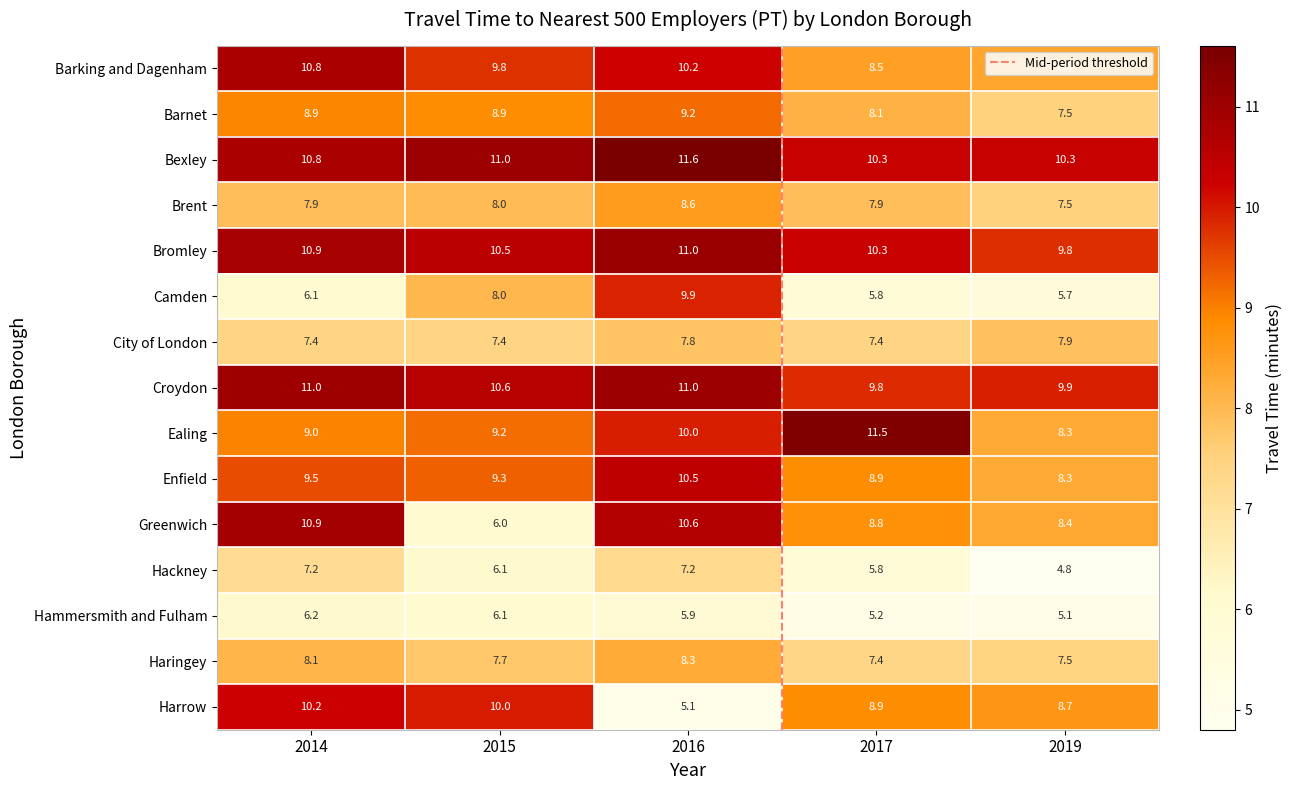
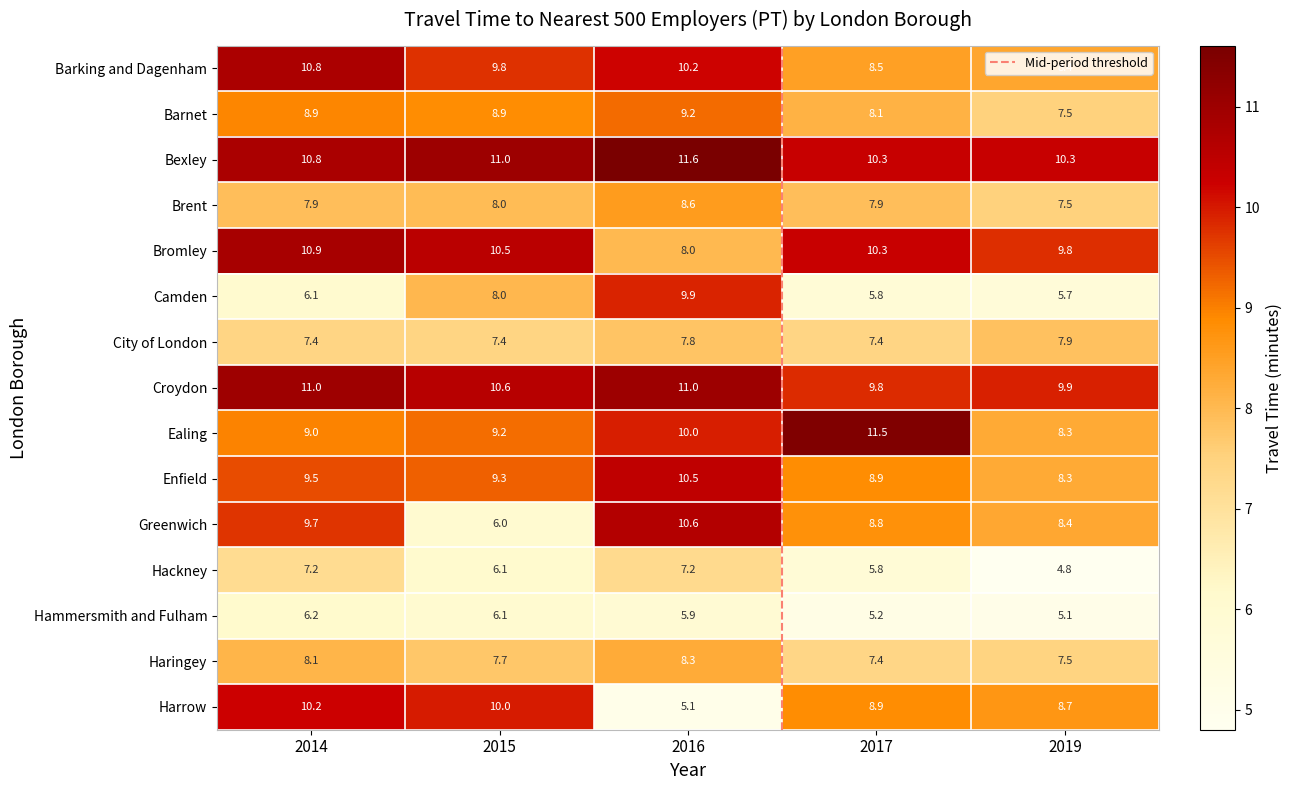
  {
    "Barking and Dagenham": {
      "2014": 10.8,
      "2015": 9.8,
      "2016": 10.2,
      "2017": 8.5
    },
    "Barnet": {
      "2014": 8.9,
      "2015": 8.9,
      "2016": 9.2,
      "2017": 8.1,
      "2019": 7.5
    },
    "Bexley": {
      "2014": 10.8,
      "2015": 11.0,
      "2016": 11.6,
      "2017": 10.3,
      "2019": 10.3
    },
    "Brent": {
      "2014": 7.9,
      "2015": 8.0,
      "2016": 8.6,
      "2017": 7.9,
      "2019": 7.5
    },
    "Bromley": {
      "2014": 10.9,
      "2015": 10.5,
-     "2016": 11.0,
+     "2016": 8.0,
      "2017": 10.3,
      "2019": 9.8
    },
    "Camden": {
      "2014": 6.1,
      "2015": 8.0,
      "2016": 9.9,
      "2017": 5.8,
      "2019": 5.7
    },
    "City of London": {
      "2014": 7.4,
      "2015": 7.4,
      "2016": 7.8,
      "2017": 7.4,
      "2019": 7.9
    },
    "Croydon": {
      "2014": 11.0,
      "2015": 10.6,
      "2016": 11.0,
      "2017": 9.8,
      "2019": 9.9
    },
    "Ealing": {
      "2014": 9.0,
      "2015": 9.2,
      "2016": 10.0,
      "2017": 11.5,
      "2019": 8.3
    },
    "Enfield": {
      "2014": 9.5,
      "2015": 9.3,
      "2016": 10.5,
      "2017": 8.9,
      "2019": 8.3
    },
    "Greenwich": {
-     "2014": 10.9,
+     "2014": 9.7,
      "2015": 6.0,
      "2016": 10.6,
      "2017": 8.8,
      "2019": 8.4
    },
    "Hackney": {
      "2014": 7.2,
      "2015": 6.1,
      "2016": 7.2,
      "2017": 5.8,
      "2019": 4.8
    },
    "Hammersmith and Fulham": {
      "2014": 6.2,
      "2015": 6.1,
      "2016": 5.9,
      "2017": 5.2,
      "2019": 5.1
    },
    "Haringey": {
      "2014": 8.1,
      "2015": 7.7,
      "2016": 8.3,
      "2017": 7.4,
      "2019": 7.5
    },
    "Harrow": {
      "2014": 10.2,
      "2015": 10.0,
      "2016": 5.1,
      "2017": 8.9,
      "2019": 8.7
    }
  }
